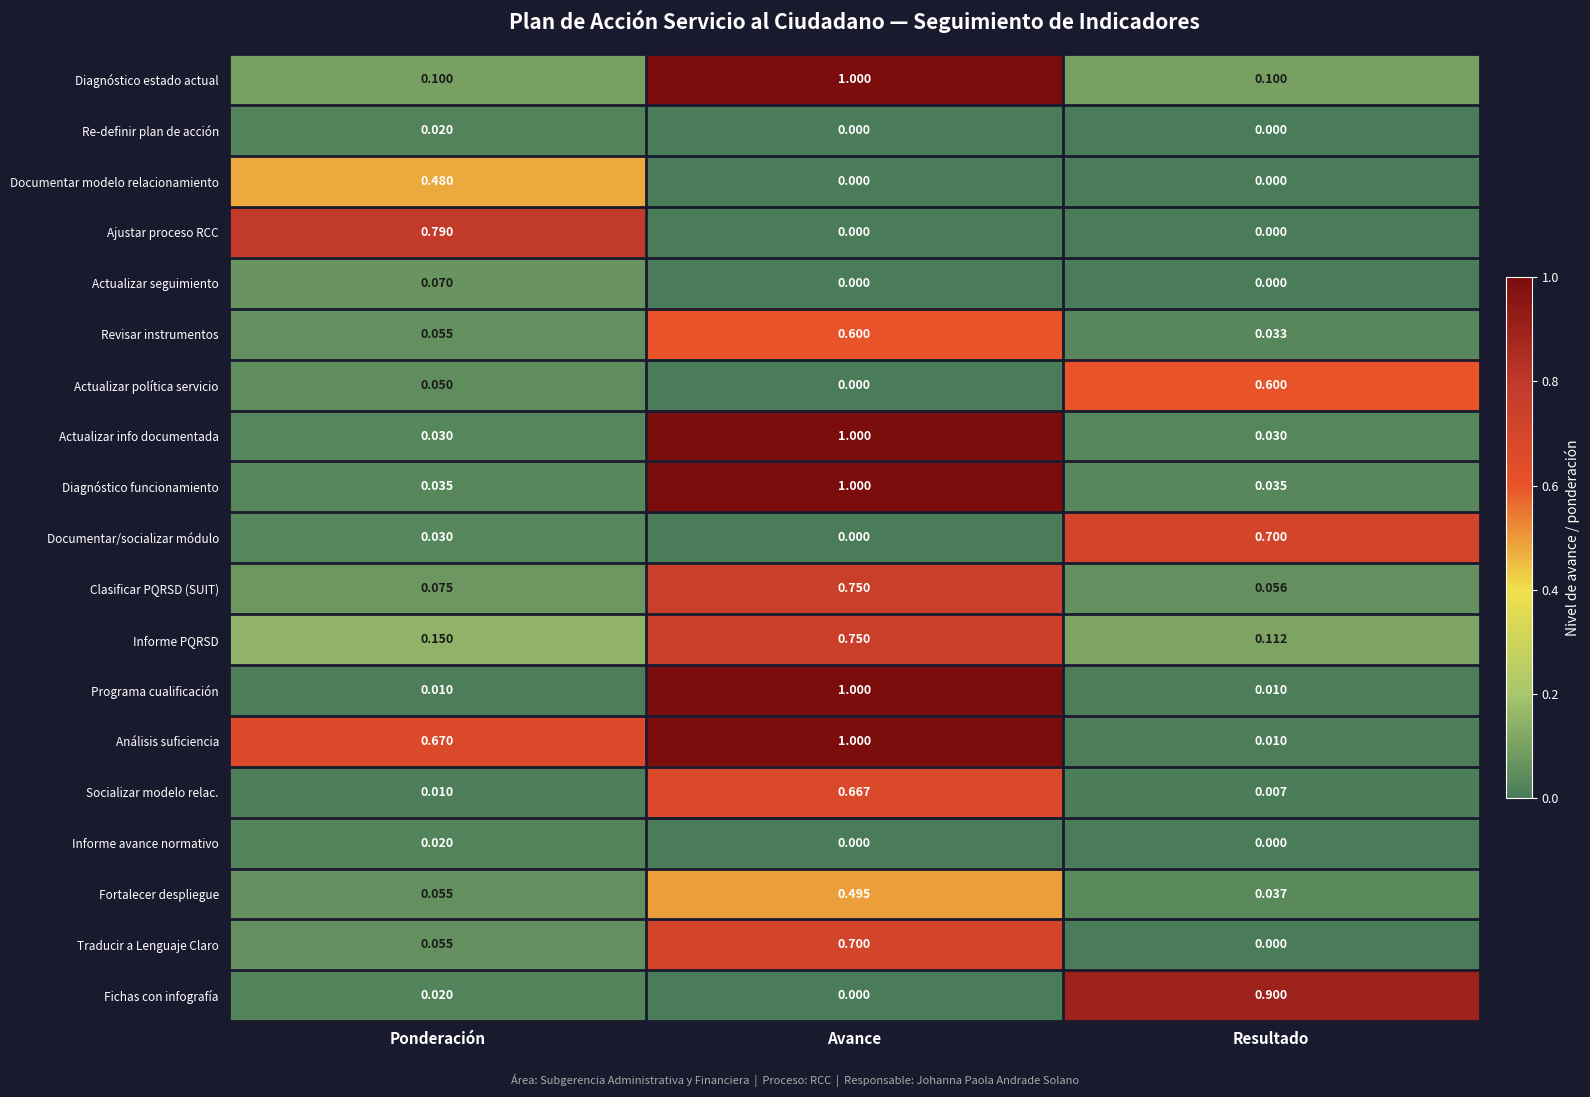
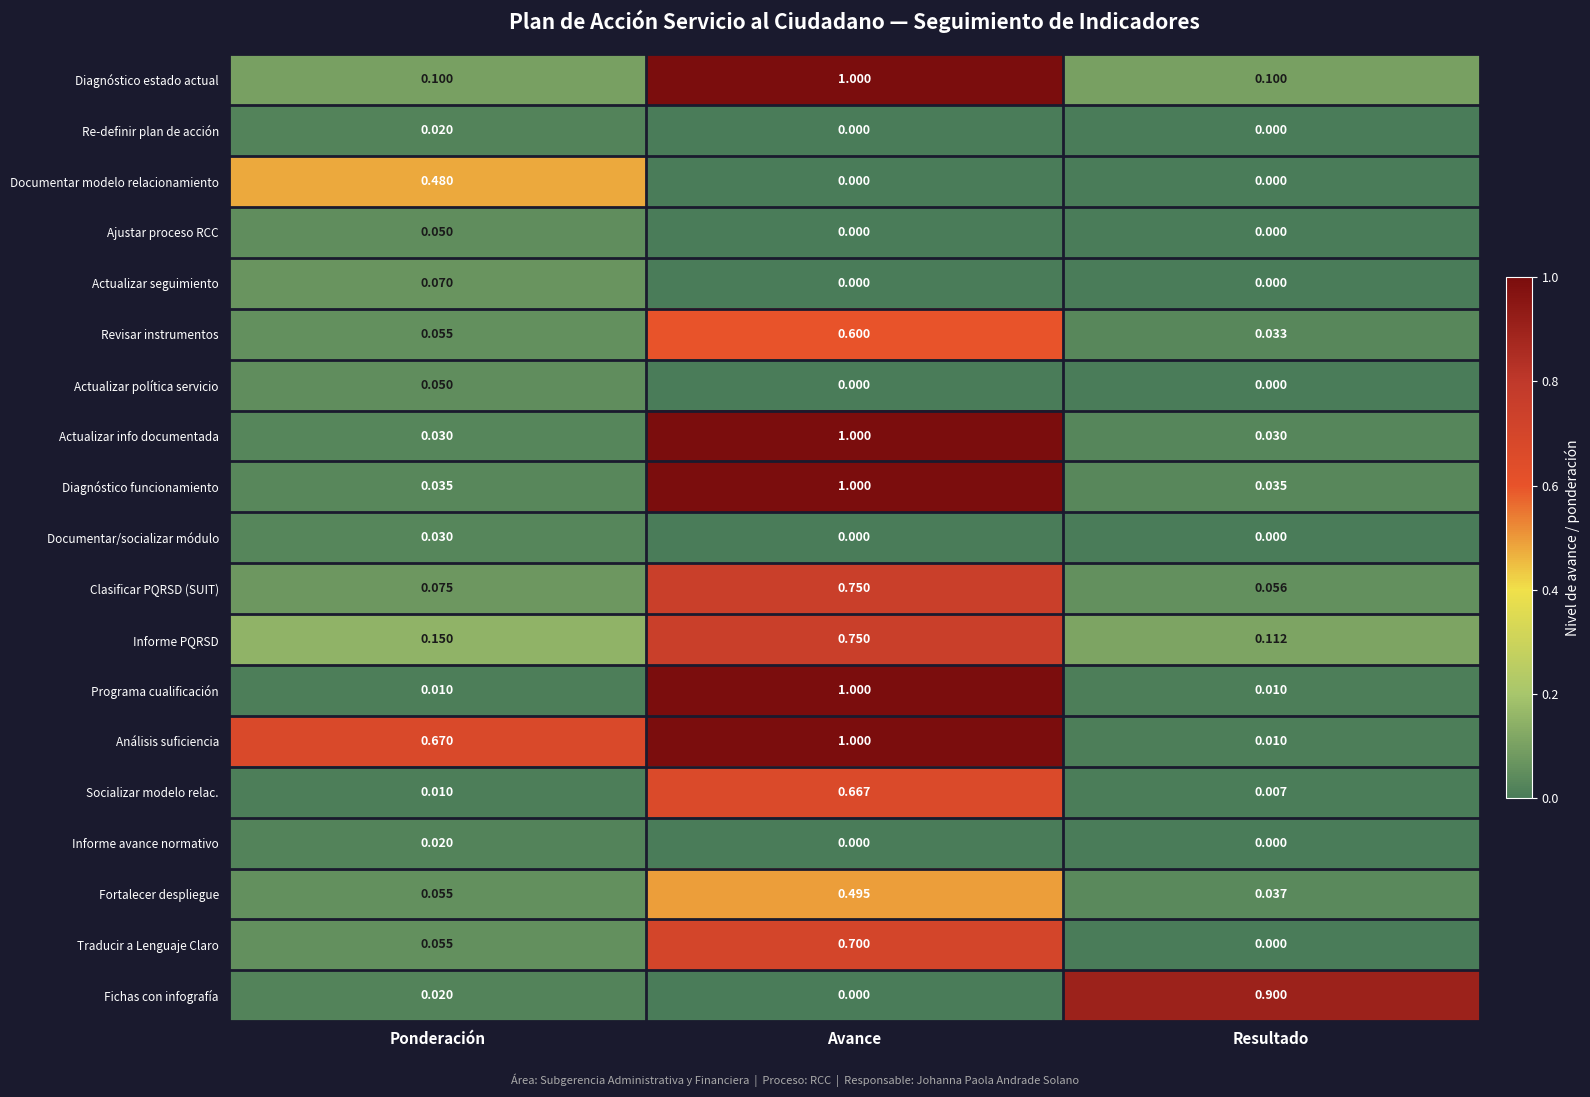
  {
    "Diagnóstico estado actual": {
      "Ponderación": 0.100,
      "Avance": 1.000,
      "Resultado": 0.100
    },
    "Re-definir plan de acción": {
      "Ponderación": 0.020,
      "Avance": 0.000,
      "Resultado": 0.000
    },
    "Documentar modelo relacionamiento": {
      "Ponderación": 0.480,
      "Avance": 0.000,
      "Resultado": 0.000
    },
    "Ajustar proceso RCC": {
-     "Ponderación": 0.790,
+     "Ponderación": 0.050,
      "Avance": 0.000,
      "Resultado": 0.000
    },
    "Actualizar seguimiento": {
      "Ponderación": 0.070,
      "Avance": 0.000,
      "Resultado": 0.000
    },
    "Revisar instrumentos": {
      "Ponderación": 0.055,
      "Avance": 0.600,
      "Resultado": 0.033
    },
    "Actualizar política servicio": {
      "Ponderación": 0.050,
      "Avance": 0.000,
-     "Resultado": 0.600
+     "Resultado": 0.000
    },
    "Actualizar info documentada": {
      "Ponderación": 0.030,
      "Avance": 1.000,
      "Resultado": 0.030
    },
    "Diagnóstico funcionamiento": {
      "Ponderación": 0.035,
      "Avance": 1.000,
      "Resultado": 0.035
    },
    "Documentar/socializar módulo": {
      "Ponderación": 0.030,
      "Avance": 0.000,
-     "Resultado": 0.700
+     "Resultado": 0.000
    },
    "Clasificar PQRSD (SUIT)": {
      "Ponderación": 0.075,
      "Avance": 0.750,
      "Resultado": 0.056
    },
    "Informe PQRSD": {
      "Ponderación": 0.150,
      "Avance": 0.750,
      "Resultado": 0.112
    },
    "Programa cualificación": {
      "Ponderación": 0.010,
      "Avance": 1.000,
      "Resultado": 0.010
    },
    "Análisis suficiencia": {
      "Ponderación": 0.670,
      "Avance": 1.000,
      "Resultado": 0.010
    },
    "Socializar modelo relac.": {
      "Ponderación": 0.010,
      "Avance": 0.667,
      "Resultado": 0.007
    },
    "Informe avance normativo": {
      "Ponderación": 0.020,
      "Avance": 0.000,
      "Resultado": 0.000
    },
    "Fortalecer despliegue": {
      "Ponderación": 0.055,
      "Avance": 0.495,
      "Resultado": 0.037
    },
    "Traducir a Lenguaje Claro": {
      "Ponderación": 0.055,
      "Avance": 0.700,
      "Resultado": 0.000
    },
    "Fichas con infografía": {
      "Ponderación": 0.020,
      "Avance": 0.000,
      "Resultado": 0.900
    }
  }
